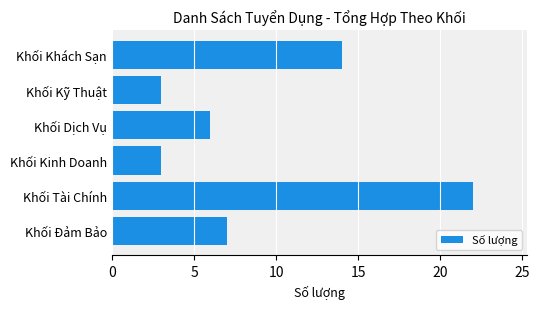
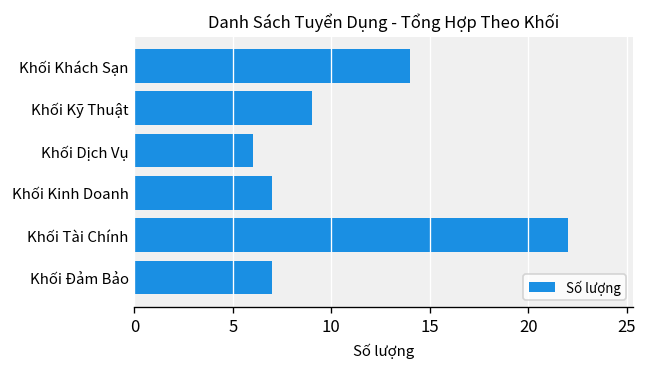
  {
    "Khối Khách Sạn": 14,
-   "Khối Kỹ Thuật": 3,
+   "Khối Kỹ Thuật": 9,
    "Khối Dịch Vụ": 6,
-   "Khối Kinh Doanh": 3,
+   "Khối Kinh Doanh": 7,
    "Khối Tài Chính": 22,
    "Khối Đảm Bảo": 7
  }
